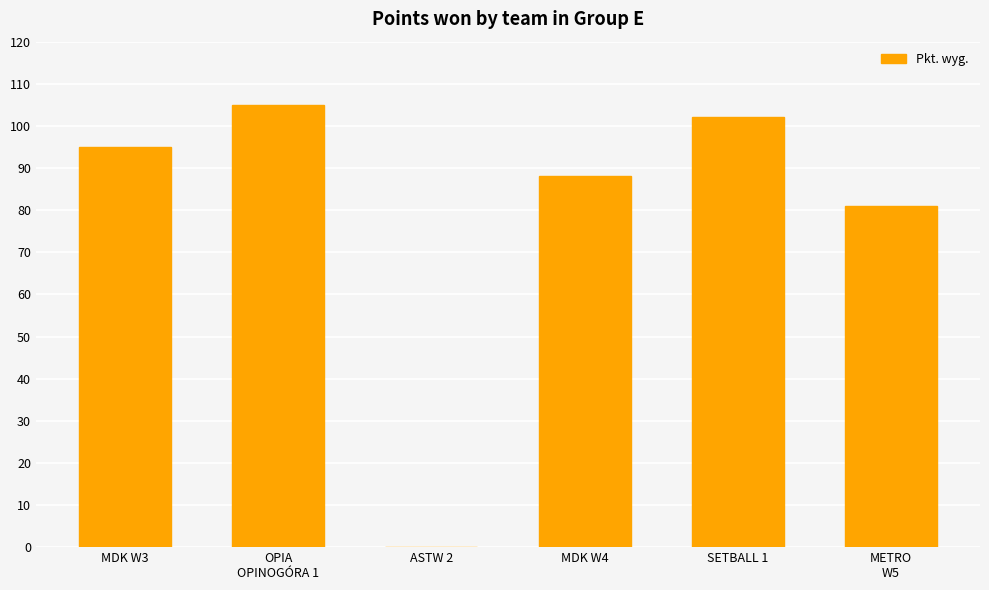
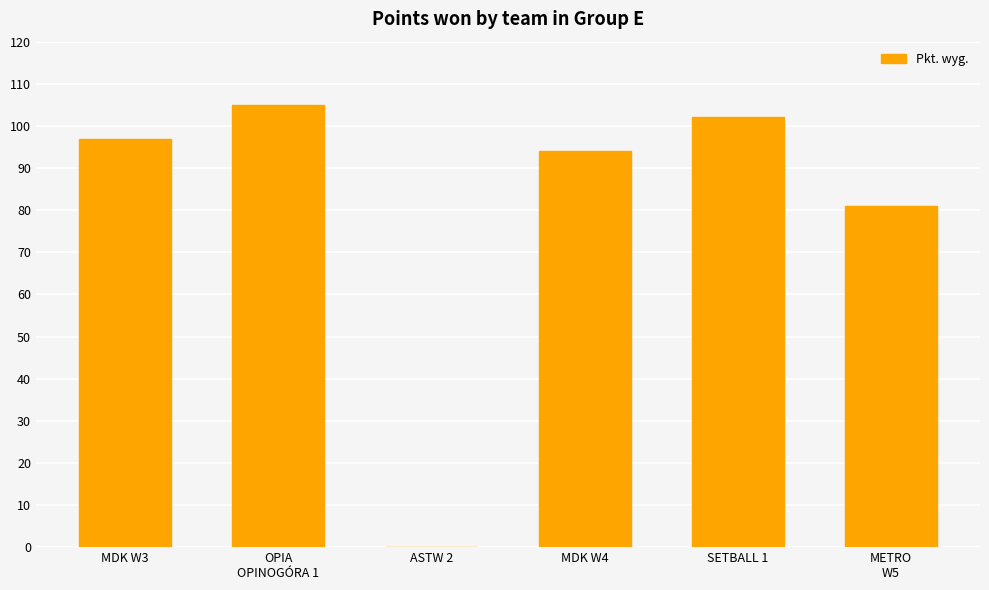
  {
-   "MDK W3": 95,
+   "MDK W3": 97,
    "OPIA OPINOGÓRA 1": 105,
    "ASTW 2": 0,
-   "MDK W4": 88,
+   "MDK W4": 94,
    "SETBALL 1": 102,
    "METRO W5": 81
  }
